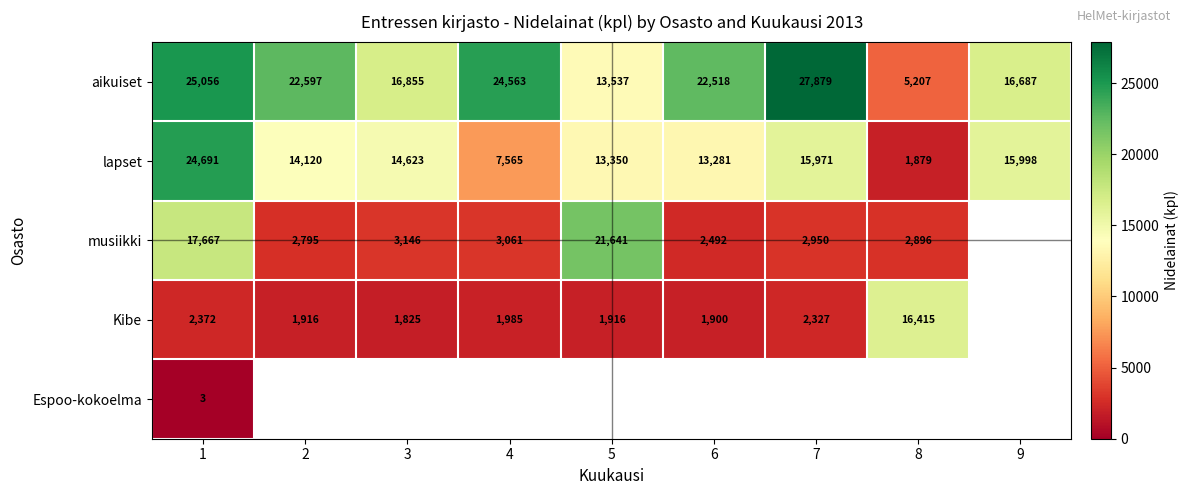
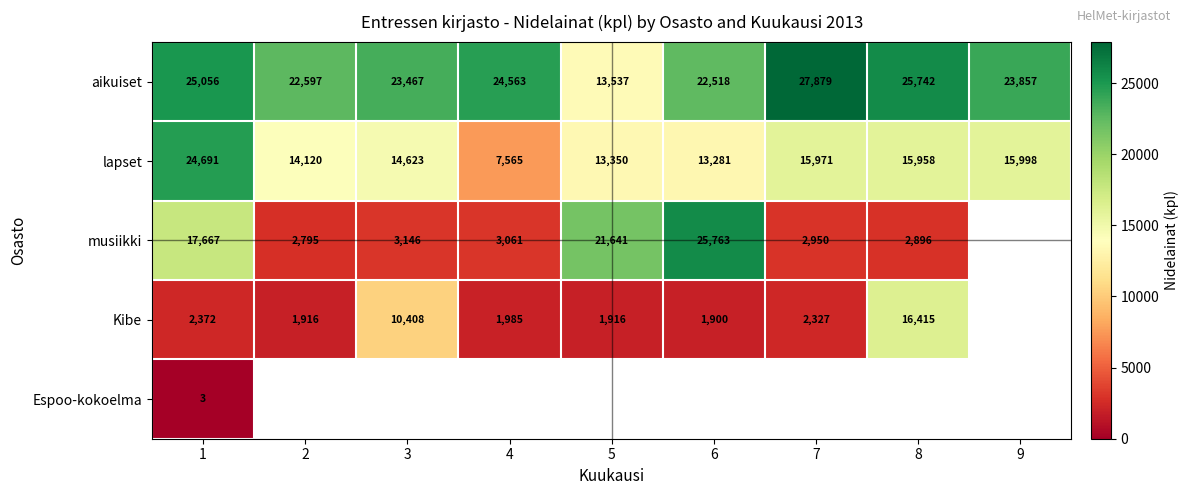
  {
    "aikuiset": {
      "1": "25,056",
      "2": "22,597",
-     "3": "16,855",
+     "3": "23,467",
      "4": "24,563",
      "5": "13,537",
      "6": "22,518",
      "7": "27,879",
-     "8": "5,207",
-     "9": "16,687"
+     "8": "25,742",
+     "9": "23,857"
    },
    "lapset": {
      "1": "24,691",
      "2": "14,120",
      "3": "14,623",
      "4": "7,565",
      "5": "13,350",
      "6": "13,281",
      "7": "15,971",
-     "8": "1,879",
+     "8": "15,958",
      "9": "15,998"
    },
    "musiikki": {
      "1": "17,667",
      "2": "2,795",
      "3": "3,146",
      "4": "3,061",
      "5": "21,641",
-     "6": "2,492",
+     "6": "25,763",
      "7": "2,950",
      "8": "2,896"
    },
    "Kibe": {
      "1": "2,372",
      "2": "1,916",
-     "3": "1,825",
+     "3": "10,408",
      "4": "1,985",
      "5": "1,916",
      "6": "1,900",
      "7": "2,327",
      "8": "16,415"
    },
    "Espoo-kokoelma": {
      "1": "3"
    }
  }
